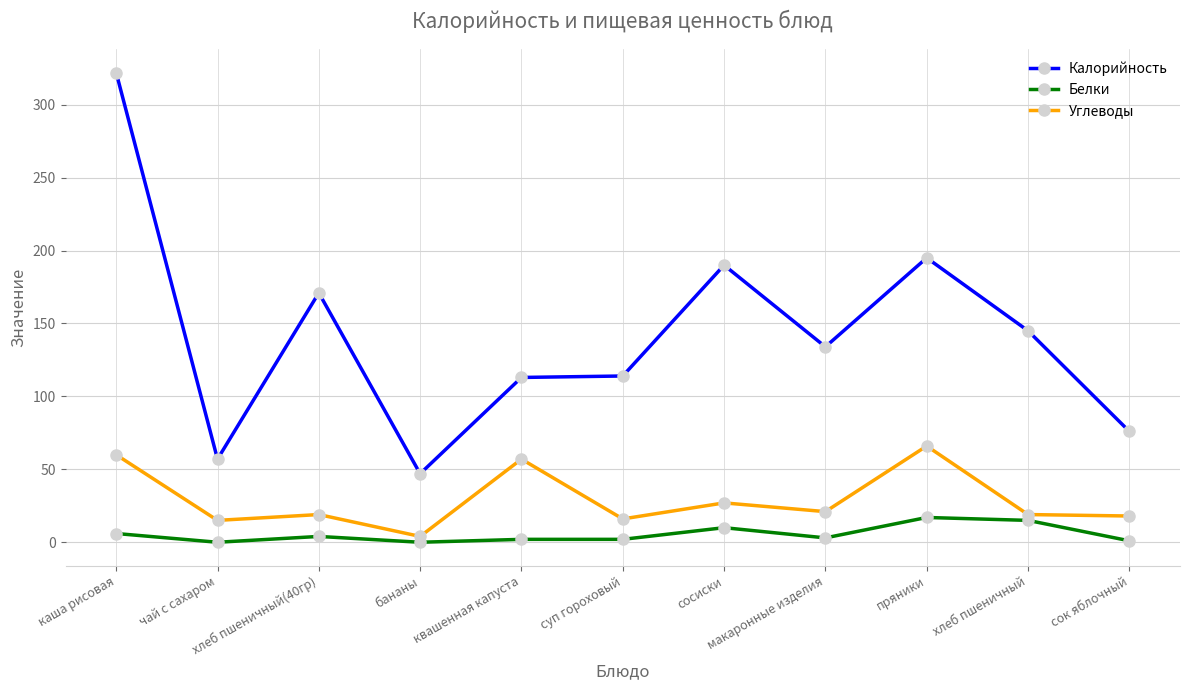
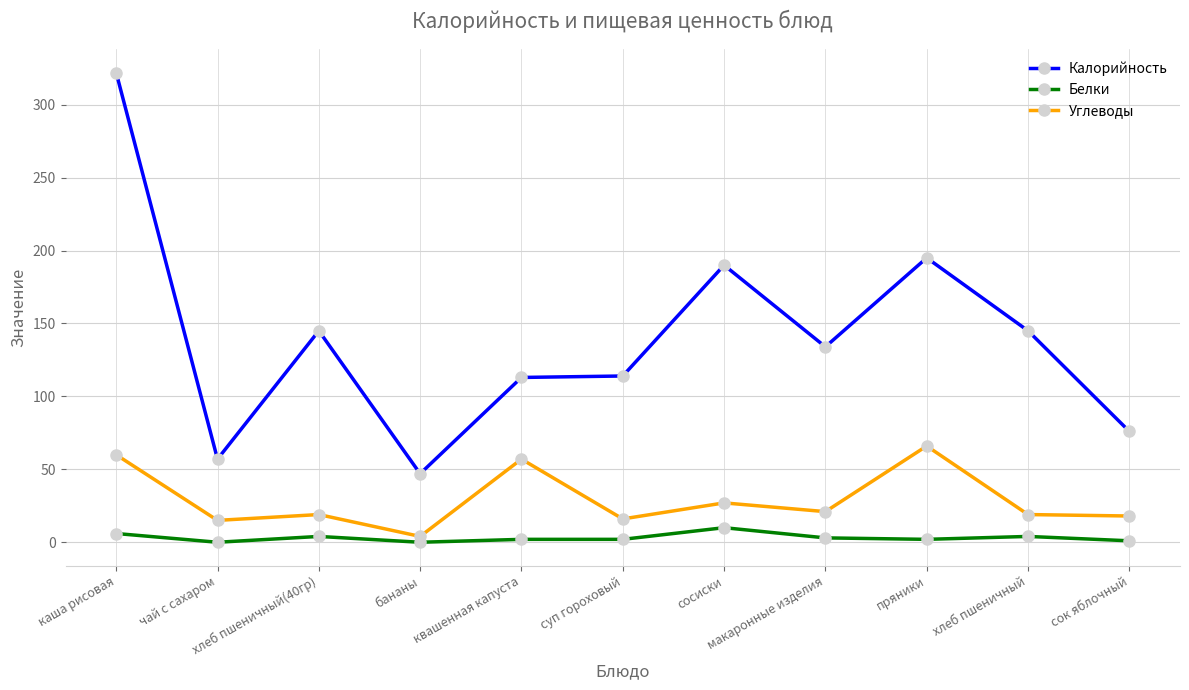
  {
    "Калорийность": {
      "каша рисовая": 322,
      "чай с сахаром": 57,
-     "хлеб пшеничный(40гр)": 171,
+     "хлеб пшеничный(40гр)": 145,
      "бананы": 47,
      "квашенная капуста": 113,
      "суп гороховый": 114,
      "сосиски": 190,
      "макаронные изделия": 134,
      "пряники": 195,
      "хлеб пшеничный": 145,
      "сок яблочный": 76
    },
    "Белки": {
      "каша рисовая": 6,
      "чай с сахаром": 0,
      "хлеб пшеничный(40гр)": 4,
      "бананы": 0,
      "квашенная капуста": 2,
      "суп гороховый": 2,
      "сосиски": 10,
      "макаронные изделия": 3,
-     "пряники": 17,
-     "хлеб пшеничный": 15,
+     "пряники": 2,
+     "хлеб пшеничный": 4,
      "сок яблочный": 1
    },
    "Углеводы": {
      "каша рисовая": 60,
      "чай с сахаром": 15,
      "хлеб пшеничный(40гр)": 19,
      "бананы": 4,
      "квашенная капуста": 57,
      "суп гороховый": 16,
      "сосиски": 27,
      "макаронные изделия": 21,
      "пряники": 66,
      "хлеб пшеничный": 19,
      "сок яблочный": 18
    }
  }
